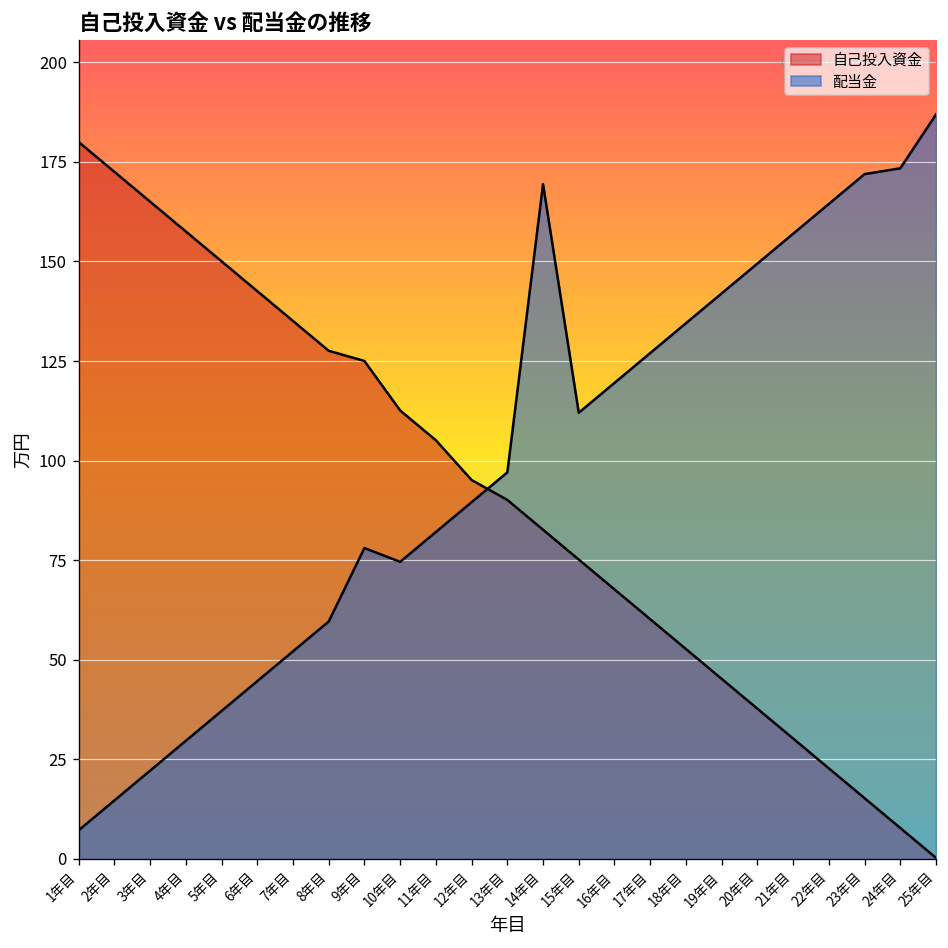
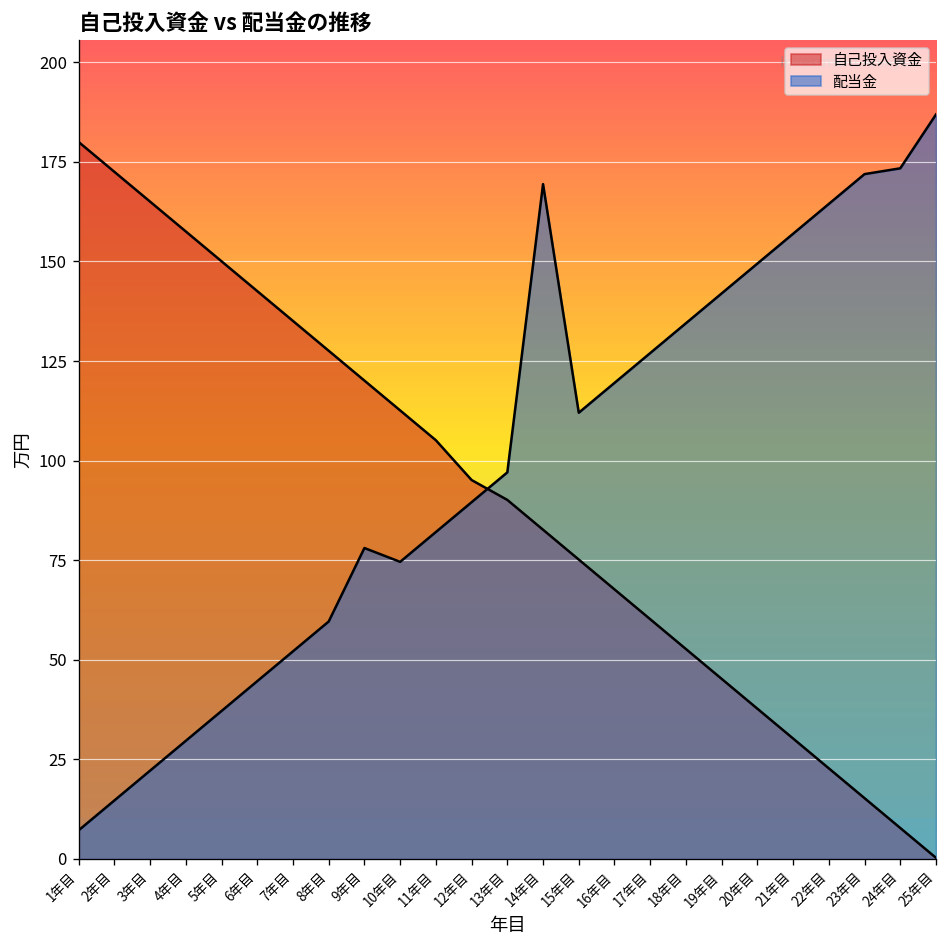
  {
    "自己投入資金": {
      "1年目": 180,
      "2年目": 173,
      "3年目": 165,
      "4年目": 158,
      "5年目": 150,
      "6年目": 143,
      "7年目": 135,
      "8年目": 128,
-     "9年目": 125,
+     "9年目": 120,
      "10年目": 113,
      "11年目": 105,
      "12年目": 95,
      "13年目": 90,
      "14年目": 83,
      "15年目": 75,
      "16年目": 68,
      "17年目": 60,
      "18年目": 53,
      "19年目": 45,
      "20年目": 38,
      "21年目": 30,
      "22年目": 23,
      "23年目": 15
    },
    "配当金": {
      "2年目": 15,
      "3年目": 22,
      "4年目": 30,
      "5年目": 37,
      "6年目": 45,
      "7年目": 52,
      "8年目": 60,
      "9年目": 78,
      "10年目": 75,
      "11年目": 82,
      "12年目": 90,
      "13年目": 97,
      "14年目": 169,
      "15年目": 112,
      "16年目": 120,
      "17年目": 127,
      "18年目": 134,
      "19年目": 142,
      "20年目": 149,
      "21年目": 157,
      "22年目": 164,
      "23年目": 172,
      "24年目": 173,
      "25年目": 187
    }
  }
